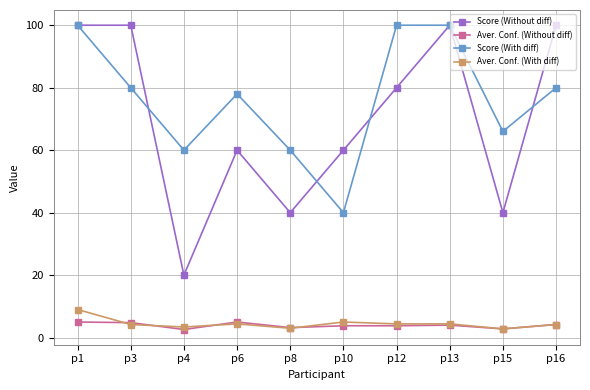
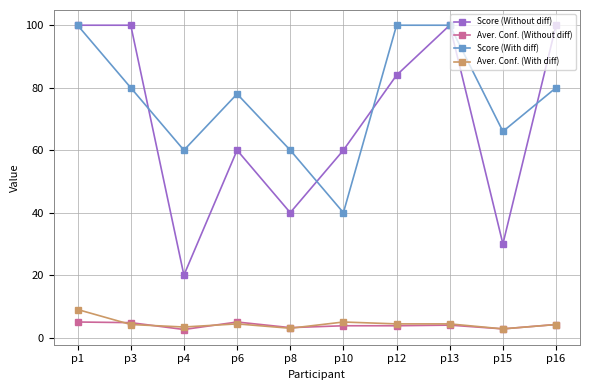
  {
    "Score (Without diff)": {
      "p3": 100,
      "p4": 20,
      "p6": 60,
      "p8": 40,
      "p10": 60,
-     "p12": 80,
-     "p15": 40
+     "p12": 84,
+     "p15": 30
    },
    "Aver. Conf. (Without diff)": {
      "p1": 5,
      "p10": 4
    },
    "Score (With diff)": {
      "p3": 80,
      "p4": 60,
      "p6": 78,
      "p8": 60,
      "p10": 40,
      "p12": 100,
      "p15": 66,
      "p16": 80
    },
    "Aver. Conf. (With diff)": {
      "p1": 9,
      "p10": 5
    }
  }
